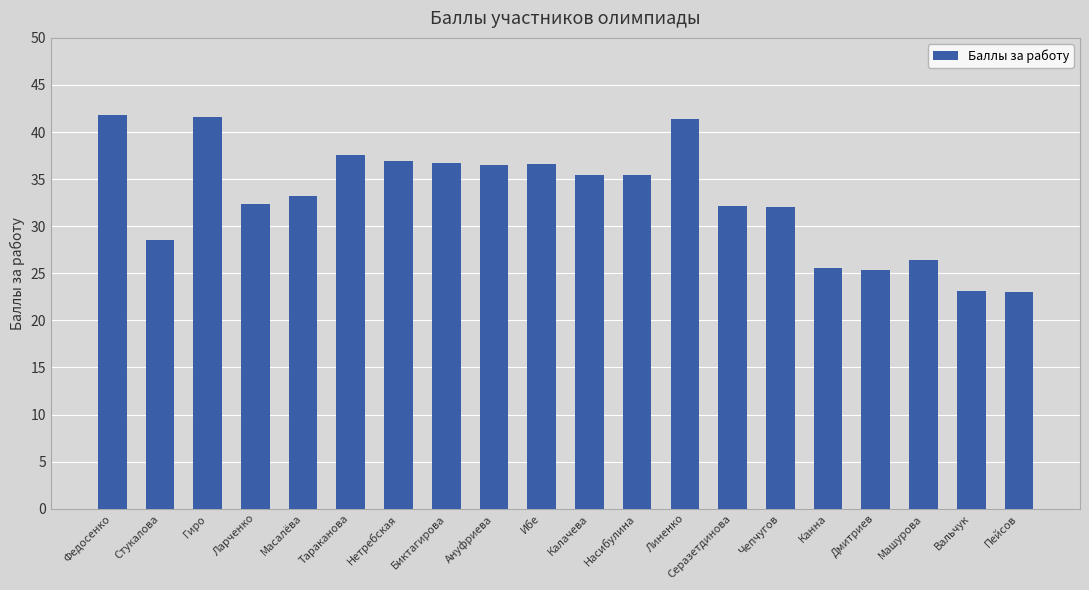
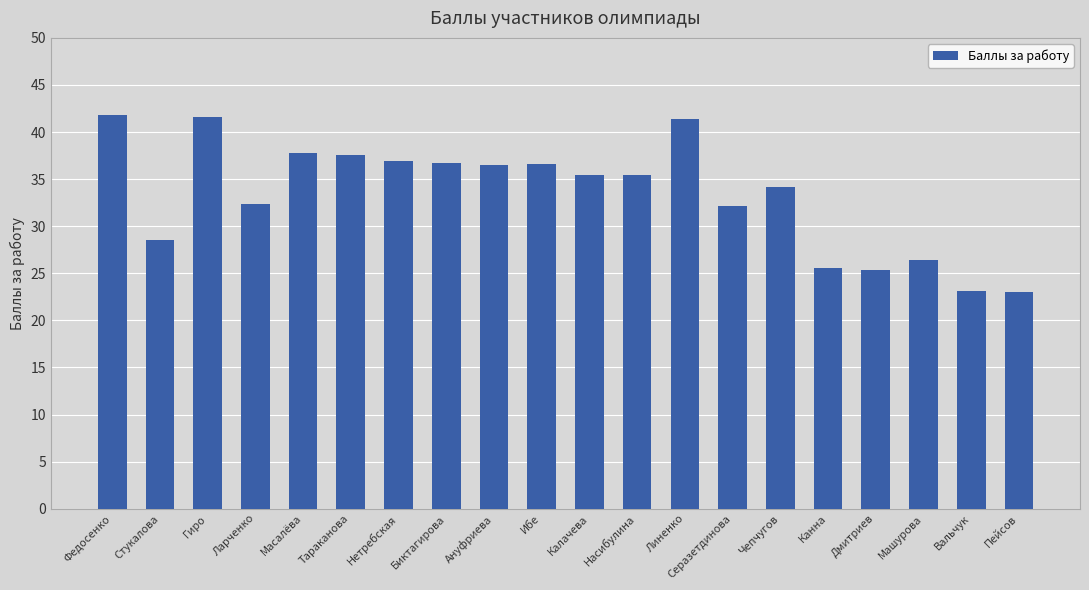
  {
    "Федосенко": 42,
    "Стукалова": 29,
    "Гиро": 42,
    "Ларченко": 32,
-   "Масалёва": 33,
+   "Масалёва": 38,
    "Тараканова": 38,
    "Нетребская": 37,
    "Биктагирова": 37,
    "Ануфриева": 37,
    "Ибе": 37,
    "Калачева": 35,
    "Насибулина": 35,
    "Линенко": 41,
    "Серазетдинова": 32,
-   "Чепчугов": 32,
+   "Чепчугов": 34,
    "Канна": 26,
    "Дмитриев": 25,
    "Машурова": 26,
    "Вальчук": 23,
    "Пейсов": 23
  }
